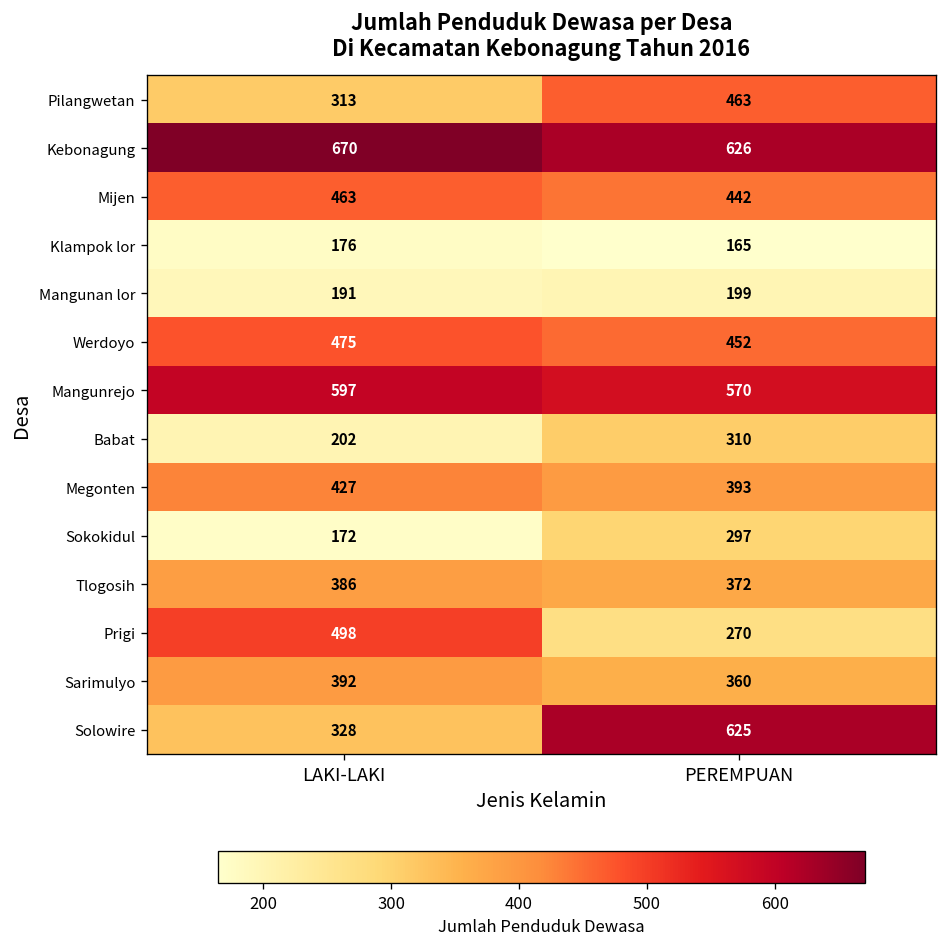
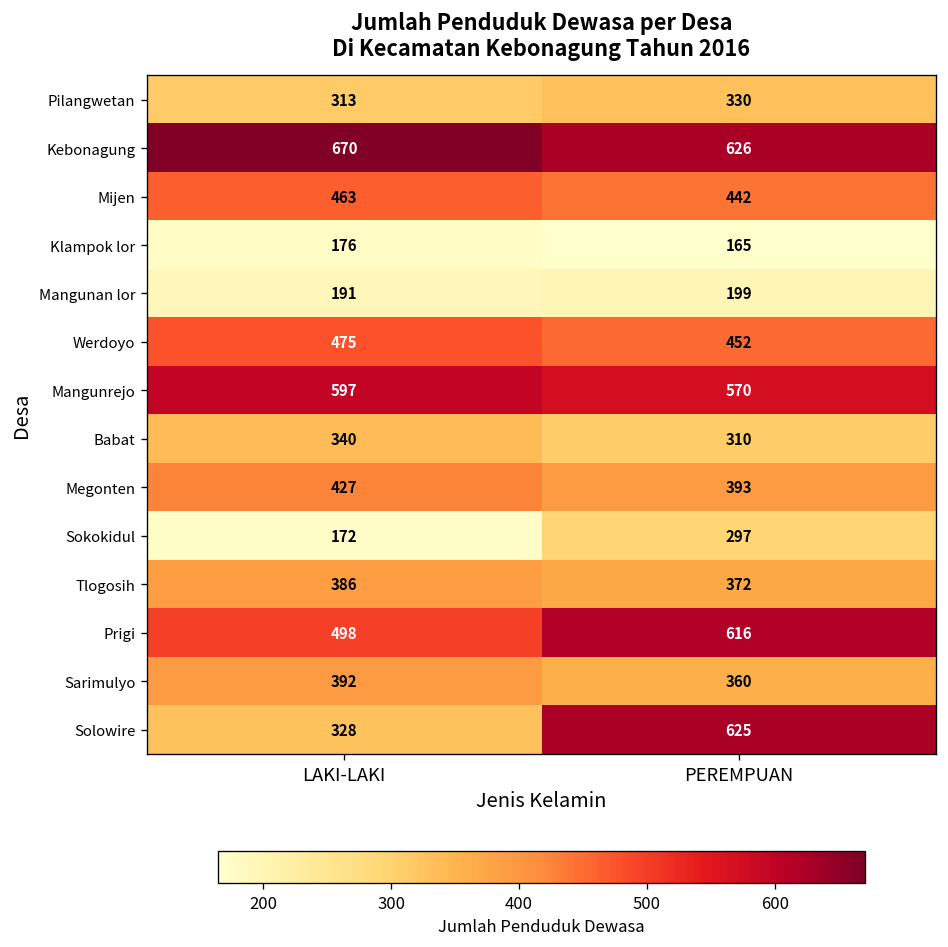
  {
    "Pilangwetan": {
      "LAKI-LAKI": 313,
-     "PEREMPUAN": 463
+     "PEREMPUAN": 330
    },
    "Kebonagung": {
      "LAKI-LAKI": 670,
      "PEREMPUAN": 626
    },
    "Mijen": {
      "LAKI-LAKI": 463,
      "PEREMPUAN": 442
    },
    "Klampok lor": {
      "LAKI-LAKI": 176,
      "PEREMPUAN": 165
    },
    "Mangunan lor": {
      "LAKI-LAKI": 191,
      "PEREMPUAN": 199
    },
    "Werdoyo": {
      "LAKI-LAKI": 475,
      "PEREMPUAN": 452
    },
    "Mangunrejo": {
      "LAKI-LAKI": 597,
      "PEREMPUAN": 570
    },
    "Babat": {
-     "LAKI-LAKI": 202,
+     "LAKI-LAKI": 340,
      "PEREMPUAN": 310
    },
    "Megonten": {
      "LAKI-LAKI": 427,
      "PEREMPUAN": 393
    },
    "Sokokidul": {
      "LAKI-LAKI": 172,
      "PEREMPUAN": 297
    },
    "Tlogosih": {
      "LAKI-LAKI": 386,
      "PEREMPUAN": 372
    },
    "Prigi": {
      "LAKI-LAKI": 498,
-     "PEREMPUAN": 270
+     "PEREMPUAN": 616
    },
    "Sarimulyo": {
      "LAKI-LAKI": 392,
      "PEREMPUAN": 360
    },
    "Solowire": {
      "LAKI-LAKI": 328,
      "PEREMPUAN": 625
    }
  }
